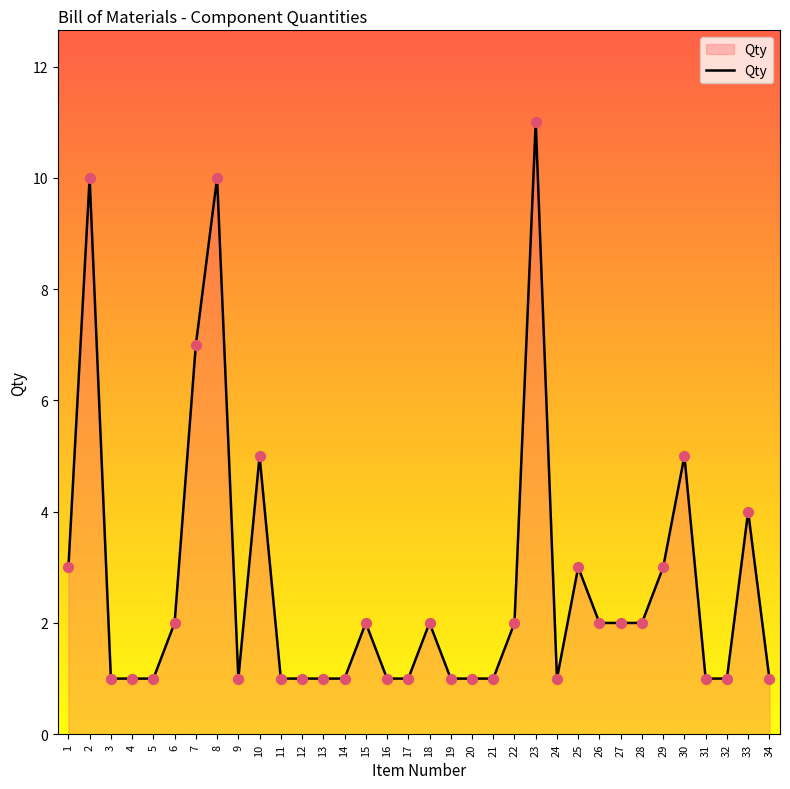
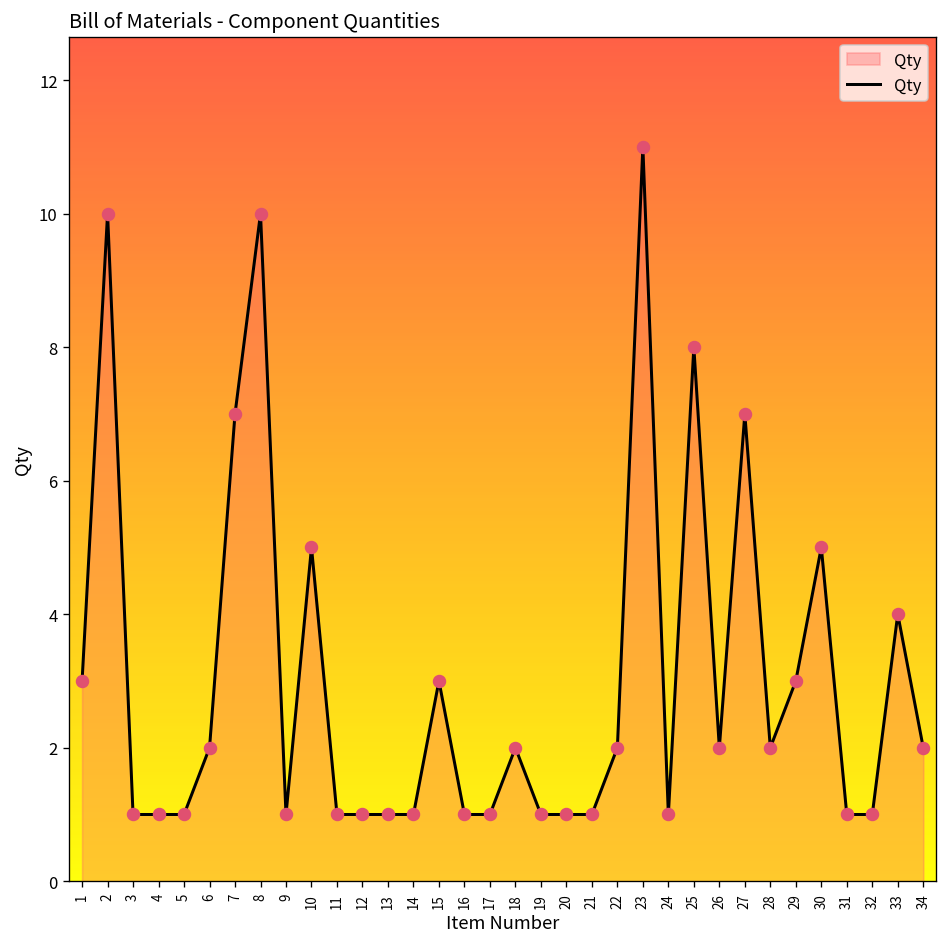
  {
    "1": 3,
    "2": 10,
    "3": 1,
    "4": 1,
    "5": 1,
    "6": 2,
    "7": 7,
    "8": 10,
    "9": 1,
    "10": 5,
    "11": 1,
    "12": 1,
    "13": 1,
    "14": 1,
-   "15": 2,
+   "15": 3,
    "16": 1,
    "17": 1,
    "18": 2,
    "19": 1,
    "20": 1,
    "21": 1,
    "22": 2,
    "23": 11,
    "24": 1,
-   "25": 3,
+   "25": 8,
    "26": 2,
-   "27": 2,
+   "27": 7,
    "28": 2,
    "29": 3,
    "30": 5,
    "31": 1,
    "32": 1,
    "33": 4,
-   "34": 1
+   "34": 2
  }
